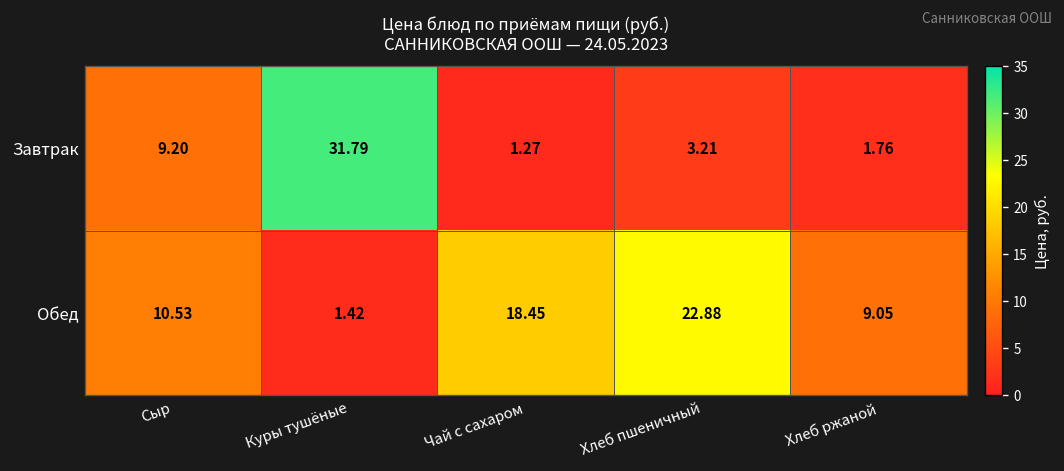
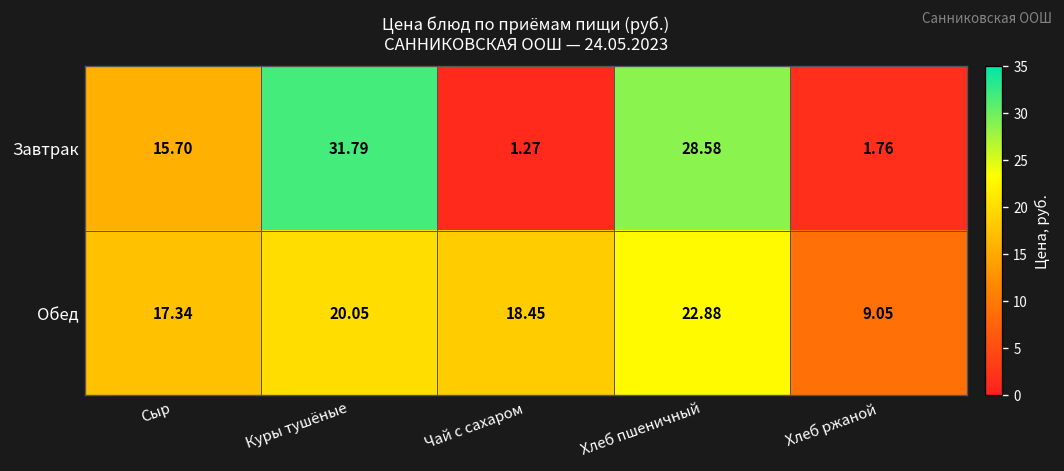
  {
    "Завтрак": {
-     "Сыр": 9.20,
+     "Сыр": 15.70,
      "Куры тушёные": 31.79,
      "Чай с сахаром": 1.27,
-     "Хлеб пшеничный": 3.21,
+     "Хлеб пшеничный": 28.58,
      "Хлеб ржаной": 1.76
    },
    "Обед": {
-     "Сыр": 10.53,
-     "Куры тушёные": 1.42,
+     "Сыр": 17.34,
+     "Куры тушёные": 20.05,
      "Чай с сахаром": 18.45,
      "Хлеб пшеничный": 22.88,
      "Хлеб ржаной": 9.05
    }
  }
